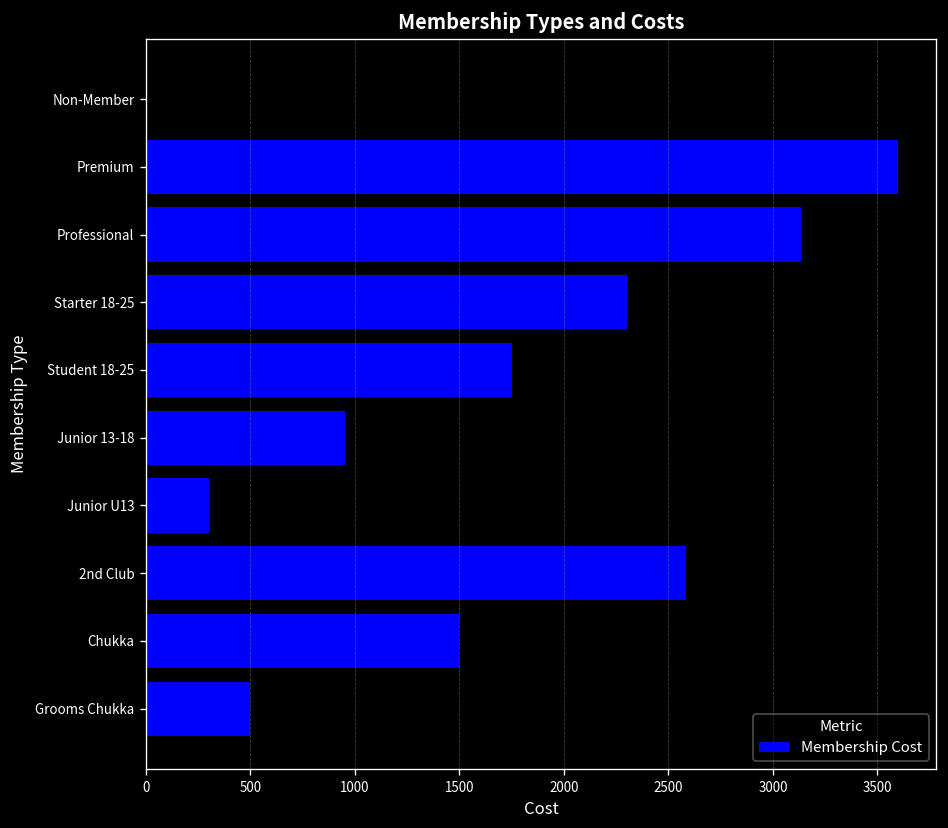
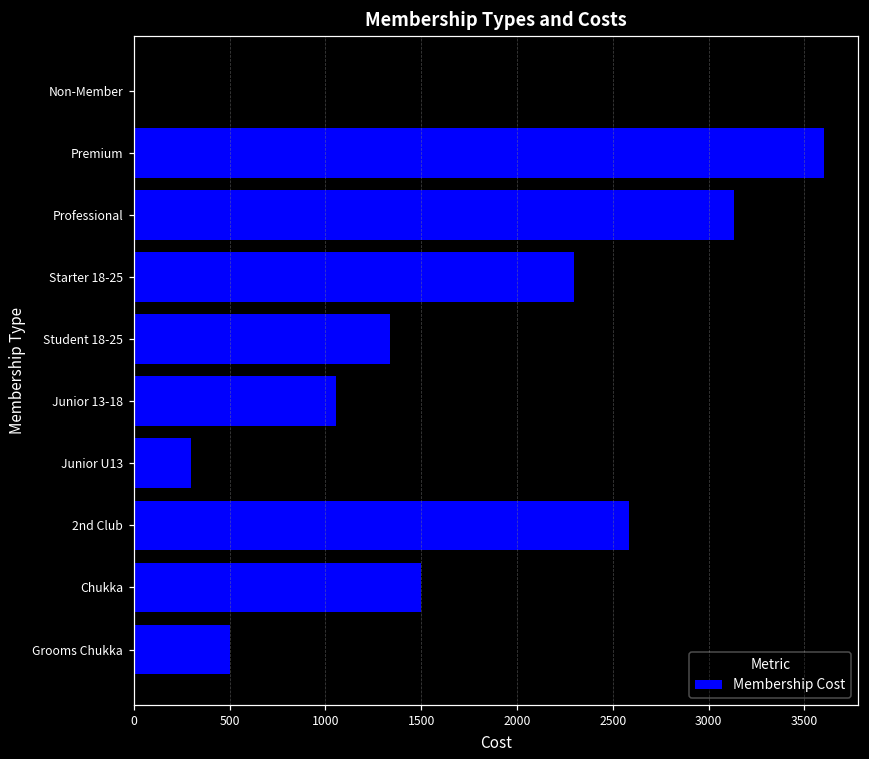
  {
    "Non-Member": 0,
    "Premium": 3600,
    "Professional": 3130,
    "Starter 18-25": 2300,
-   "Student 18-25": 1750,
-   "Junior 13-18": 950,
+   "Student 18-25": 1340,
+   "Junior 13-18": 1060,
    "Junior U13": 300,
    "2nd Club": 2580,
    "Chukka": 1500,
    "Grooms Chukka": 500
  }
